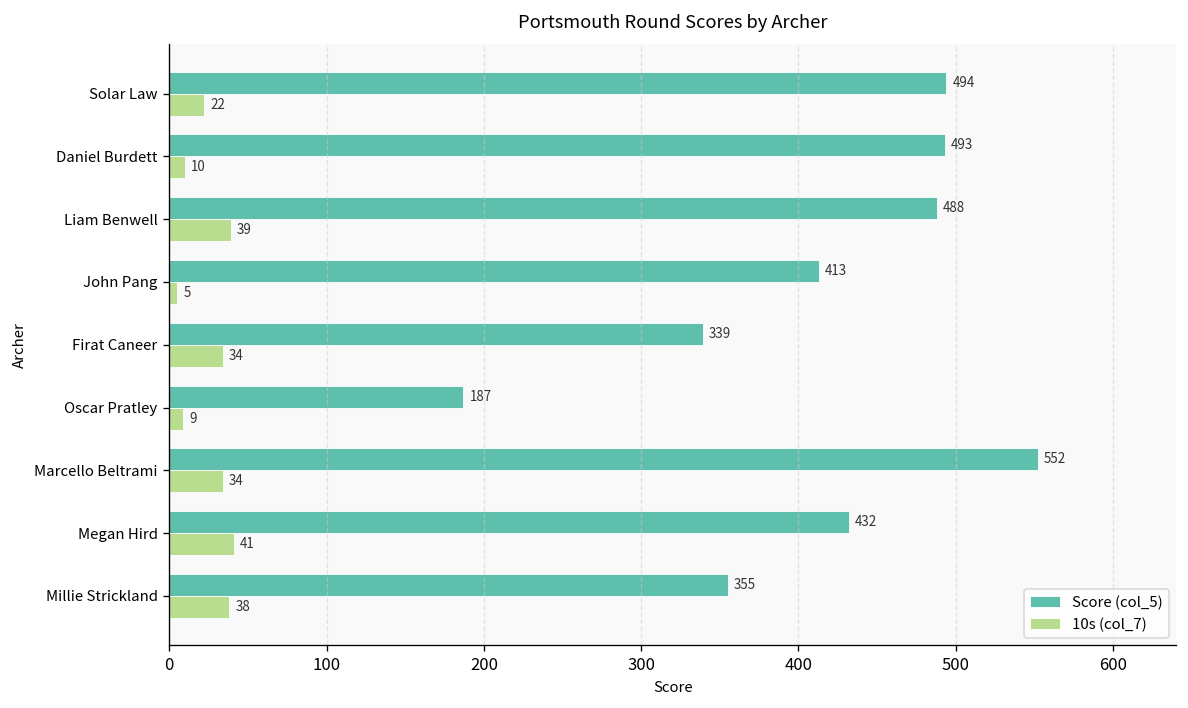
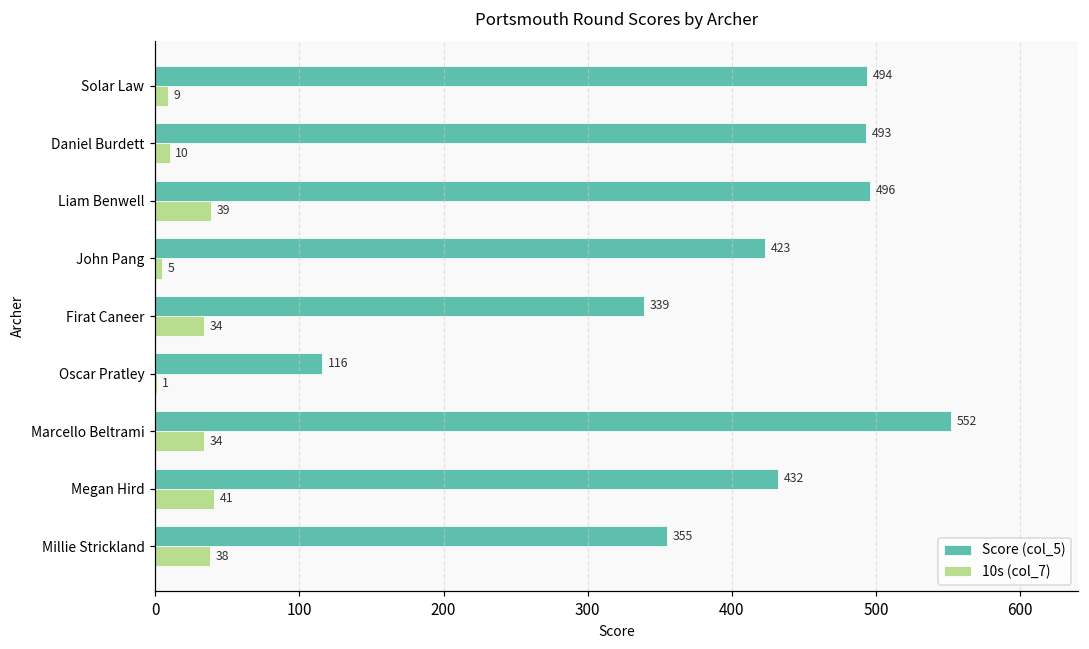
  {
    "Score (col_5)": {
      "Solar Law": 494,
      "Daniel Burdett": 493,
-     "Liam Benwell": 488,
-     "John Pang": 413,
+     "Liam Benwell": 496,
+     "John Pang": 423,
      "Firat Caneer": 339,
-     "Oscar Pratley": 187,
+     "Oscar Pratley": 116,
      "Marcello Beltrami": 552,
      "Megan Hird": 432,
      "Millie Strickland": 355
    },
    "10s (col_7)": {
-     "Solar Law": 22,
+     "Solar Law": 9,
      "Daniel Burdett": 10,
      "Liam Benwell": 39,
      "John Pang": 5,
      "Firat Caneer": 34,
-     "Oscar Pratley": 9,
+     "Oscar Pratley": 1,
      "Marcello Beltrami": 34,
      "Megan Hird": 41,
      "Millie Strickland": 38
    }
  }
